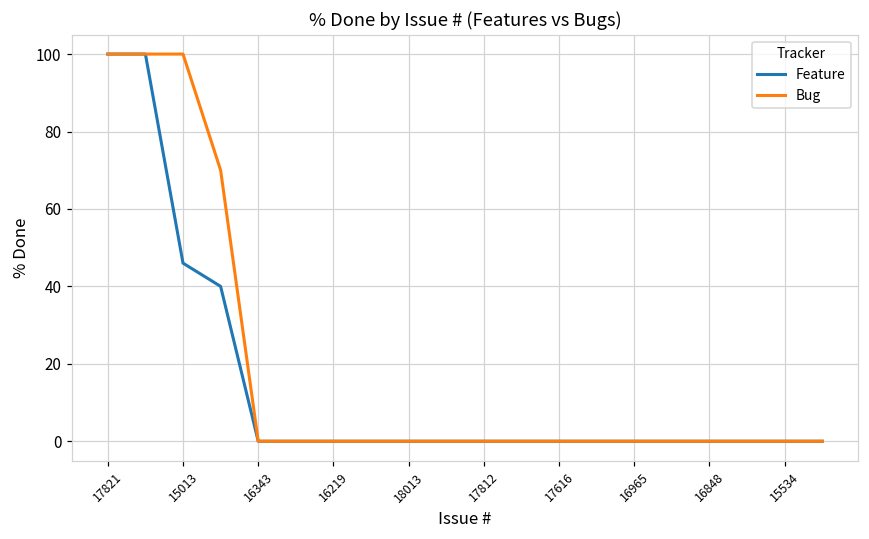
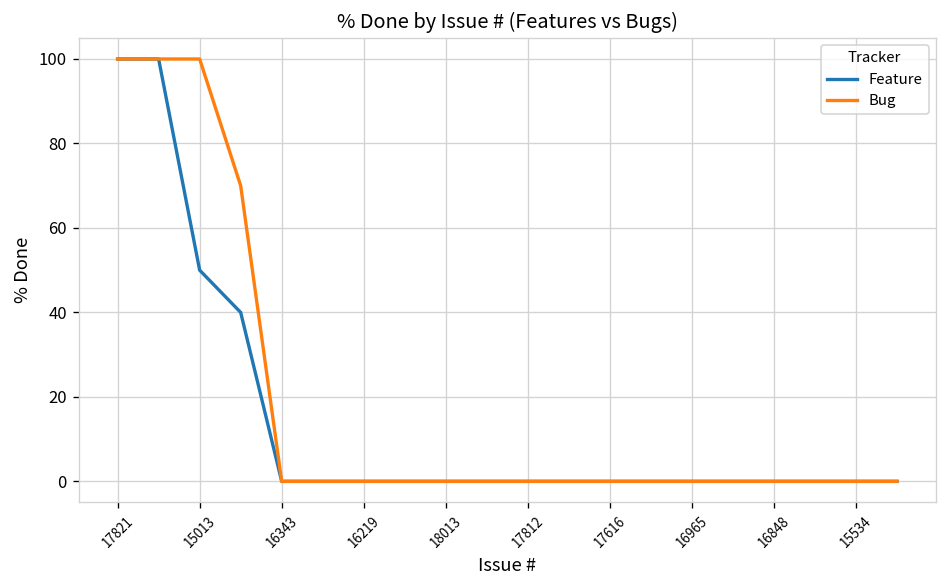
  {
    "Feature": {
-     "15013": 46
+     "15013": 50
    },
    "Bug": {
      "15013": 100
    }
  }
